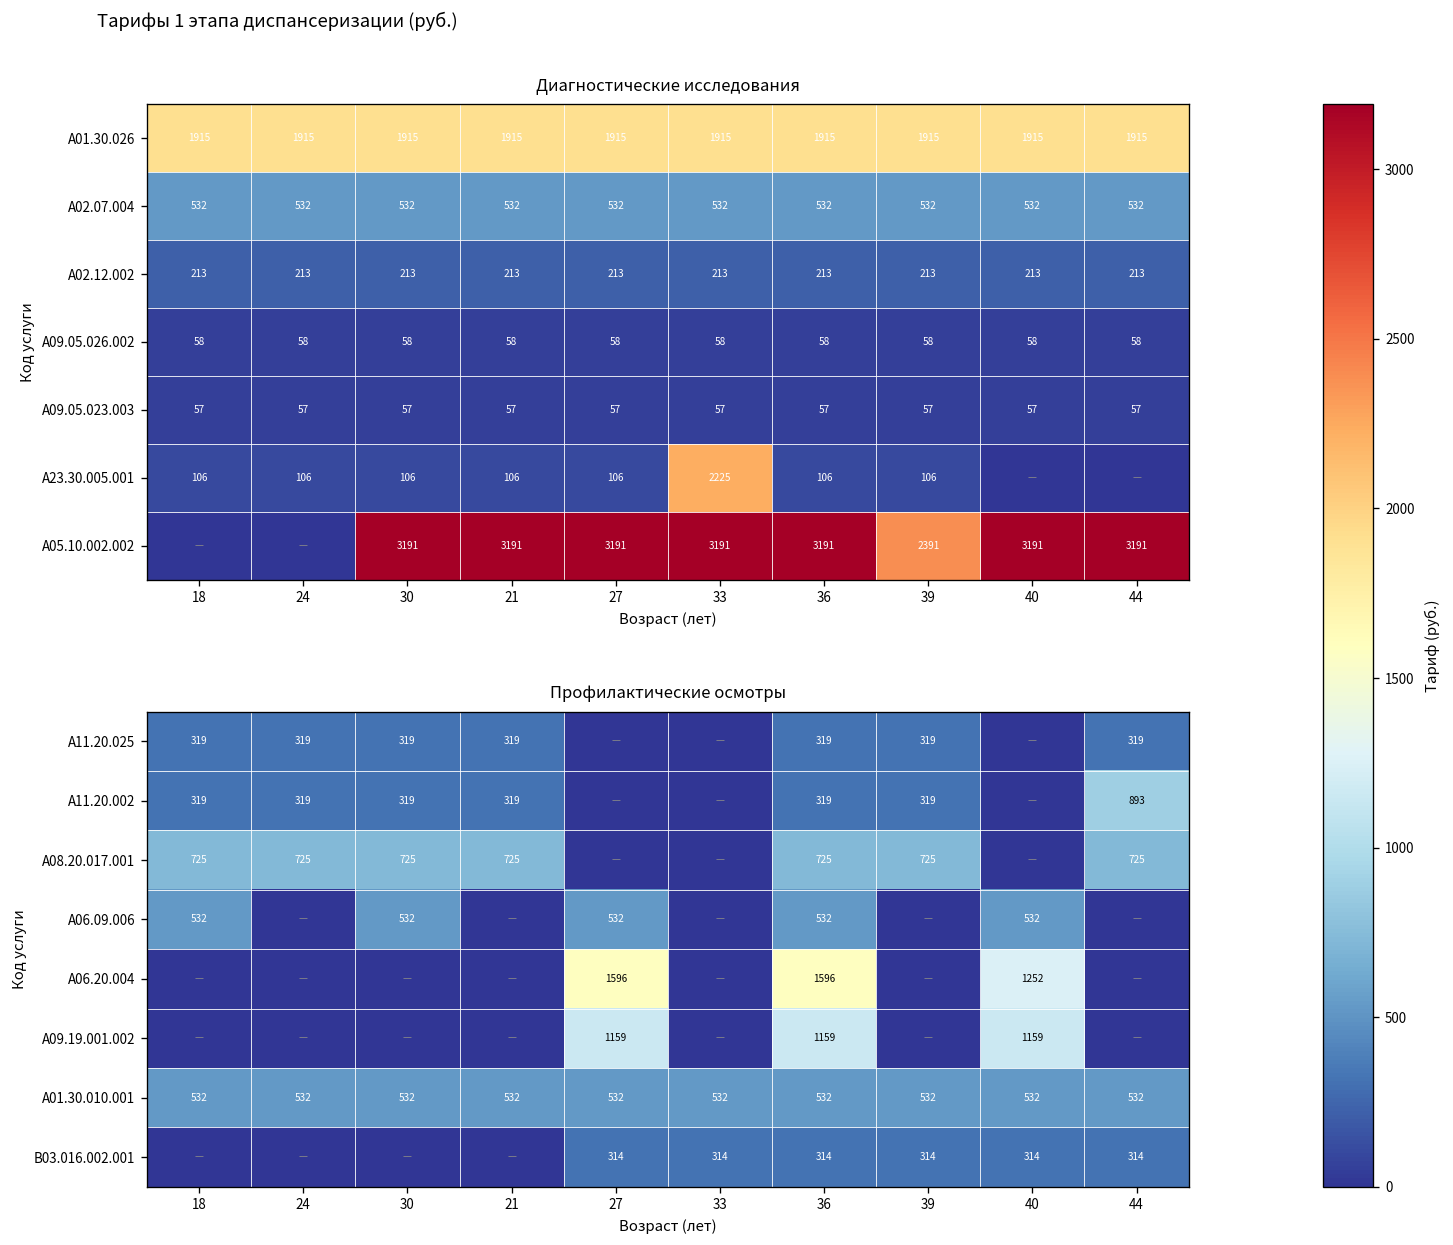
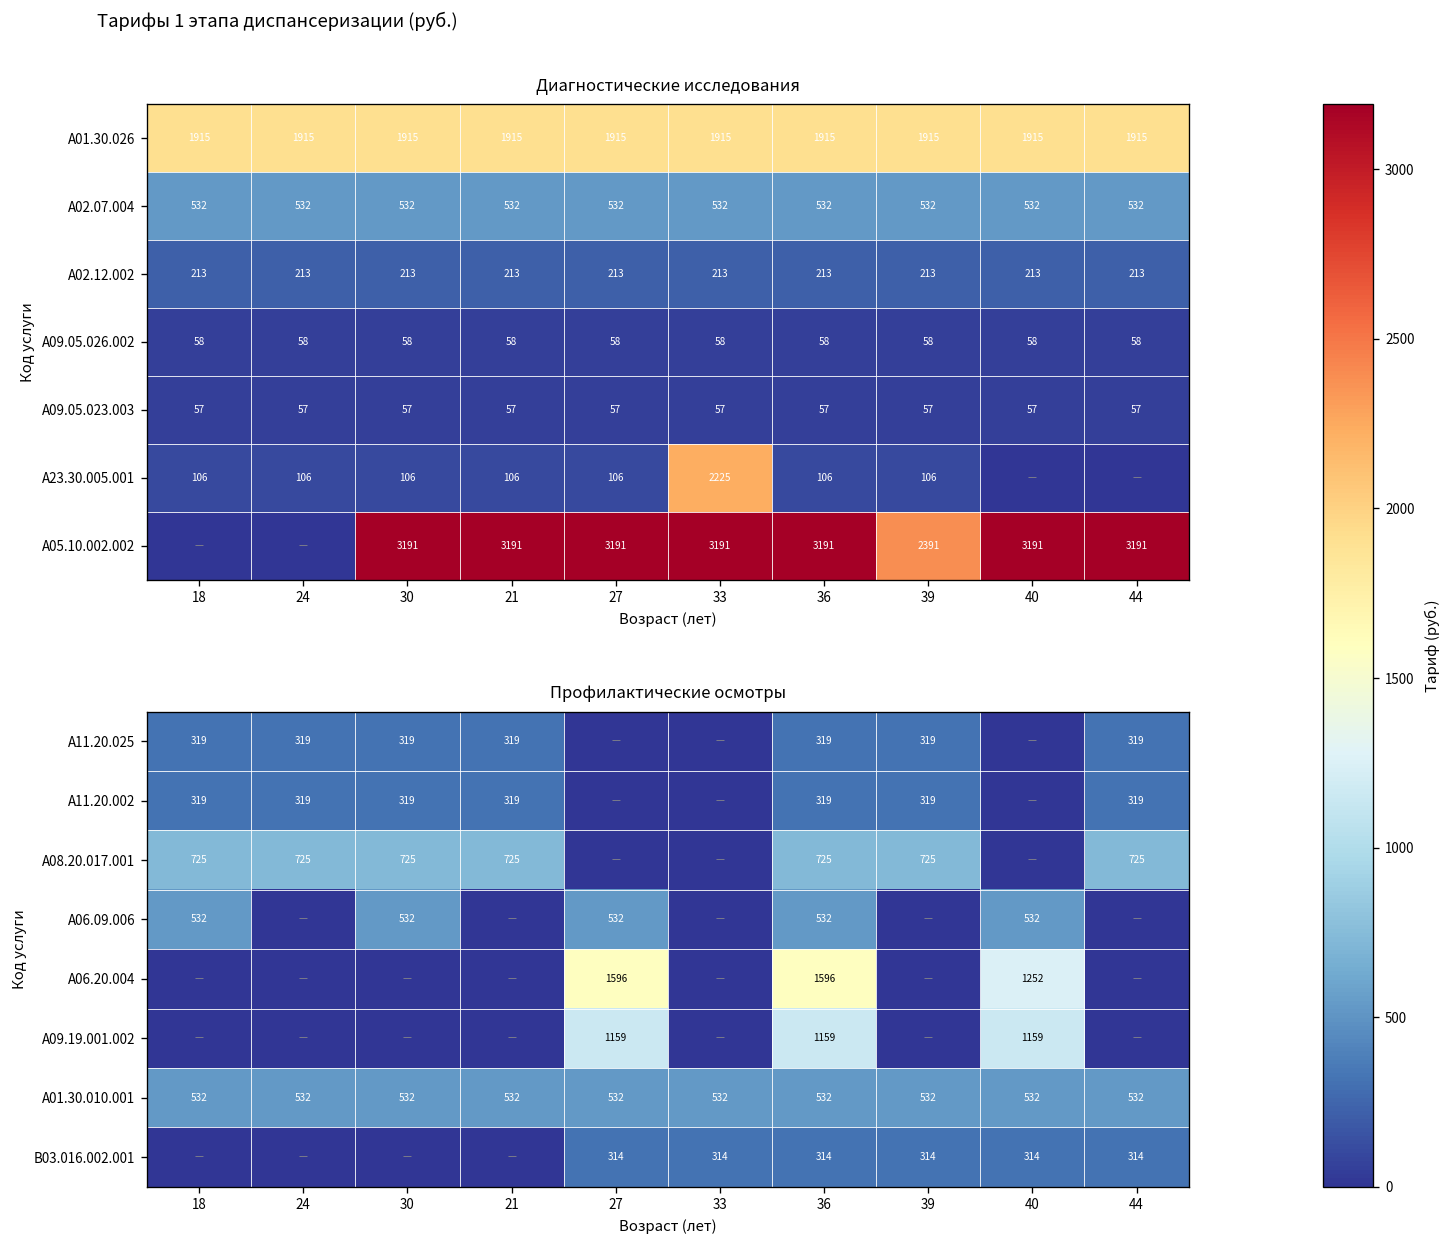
  {
    "Диагностические исследования": {
      "A01.30.026": {
        "18": 1915,
        "24": 1915,
        "30": 1915,
        "21": 1915,
        "27": 1915,
        "33": 1915,
        "36": 1915,
        "39": 1915,
        "40": 1915,
        "44": 1915
      },
      "A02.07.004": {
        "18": 532,
        "24": 532,
        "30": 532,
        "21": 532,
        "27": 532,
        "33": 532,
        "36": 532,
        "39": 532,
        "40": 532,
        "44": 532
      },
      "A02.12.002": {
        "18": 213,
        "24": 213,
        "30": 213,
        "21": 213,
        "27": 213,
        "33": 213,
        "36": 213,
        "39": 213,
        "40": 213,
        "44": 213
      },
      "A09.05.026.002": {
        "18": 58,
        "24": 58,
        "30": 58,
        "21": 58,
        "27": 58,
        "33": 58,
        "36": 58,
        "39": 58,
        "40": 58,
        "44": 58
      },
      "A09.05.023.003": {
        "18": 57,
        "24": 57,
        "30": 57,
        "21": 57,
        "27": 57,
        "33": 57,
        "36": 57,
        "39": 57,
        "40": 57,
        "44": 57
      },
      "A23.30.005.001": {
        "18": 106,
        "24": 106,
        "30": 106,
        "21": 106,
        "27": 106,
        "33": 2225,
        "36": 106,
        "39": 106
      },
      "A05.10.002.002": {
        "30": 3191,
        "21": 3191,
        "27": 3191,
        "33": 3191,
        "36": 3191,
        "39": 2391,
        "40": 3191,
        "44": 3191
      }
    },
    "Профилактические осмотры": {
      "A11.20.025": {
        "18": 319,
        "24": 319,
        "30": 319,
        "21": 319,
        "36": 319,
        "39": 319,
        "44": 319
      },
      "A11.20.002": {
        "18": 319,
        "24": 319,
        "30": 319,
        "21": 319,
        "36": 319,
        "39": 319,
-       "44": 893
+       "44": 319
      },
      "A08.20.017.001": {
        "18": 725,
        "24": 725,
        "30": 725,
        "21": 725,
        "36": 725,
        "39": 725,
        "44": 725
      },
      "A06.09.006": {
        "18": 532,
        "30": 532,
        "27": 532,
        "36": 532,
        "40": 532
      },
      "A06.20.004": {
        "27": 1596,
        "36": 1596,
        "40": 1252
      },
      "A09.19.001.002": {
        "27": 1159,
        "36": 1159,
        "40": 1159
      },
      "A01.30.010.001": {
        "18": 532,
        "24": 532,
        "30": 532,
        "21": 532,
        "27": 532,
        "33": 532,
        "36": 532,
        "39": 532,
        "40": 532,
        "44": 532
      },
      "B03.016.002.001": {
        "27": 314,
        "33": 314,
        "36": 314,
        "39": 314,
        "40": 314,
        "44": 314
      }
    }
  }
